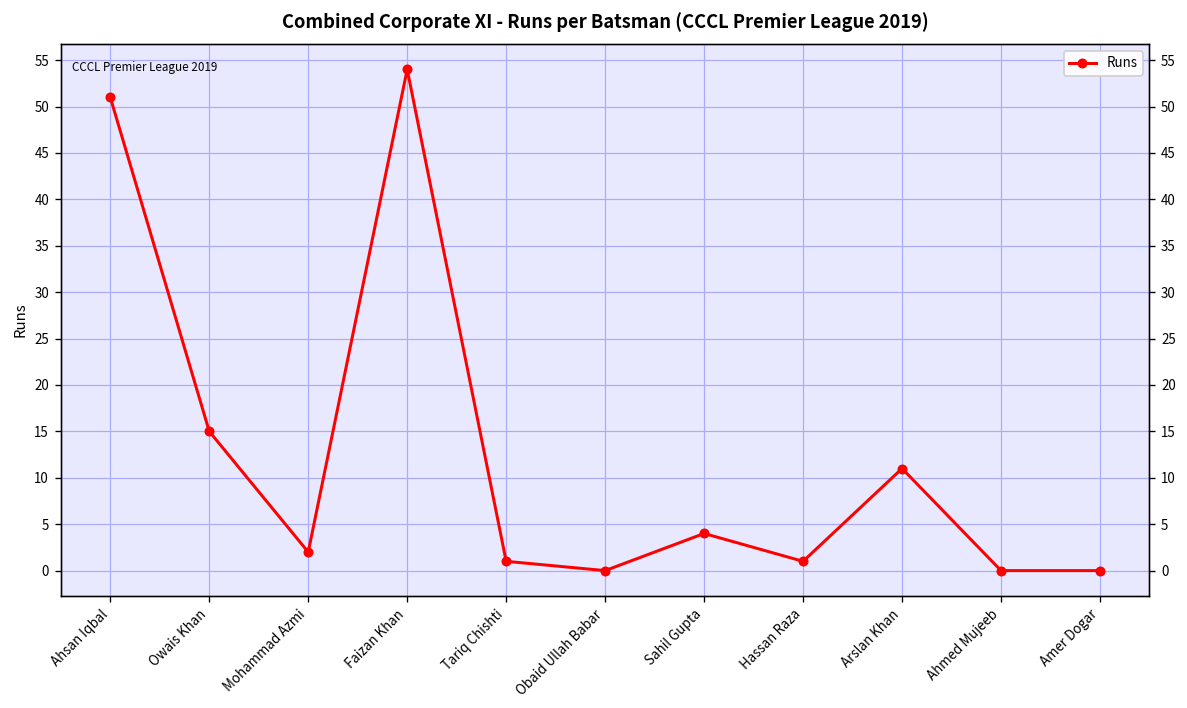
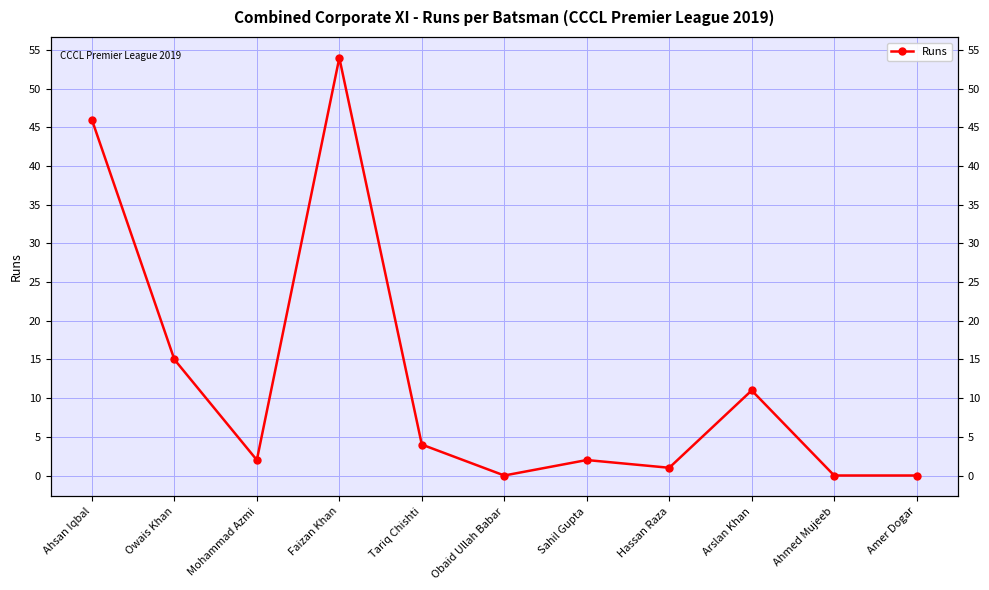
  {
-   "Ahsan Iqbal": 51,
+   "Ahsan Iqbal": 46,
    "Owais Khan": 15,
    "Mohammad Azmi": 2,
    "Faizan Khan": 54,
-   "Tariq Chishti": 1,
+   "Tariq Chishti": 4,
    "Obaid Ullah Babar": 0,
-   "Sahil Gupta": 4,
+   "Sahil Gupta": 2,
    "Hassan Raza": 1,
    "Arslan Khan": 11,
    "Ahmed Mujeeb": 0,
    "Amer Dogar": 0
  }
